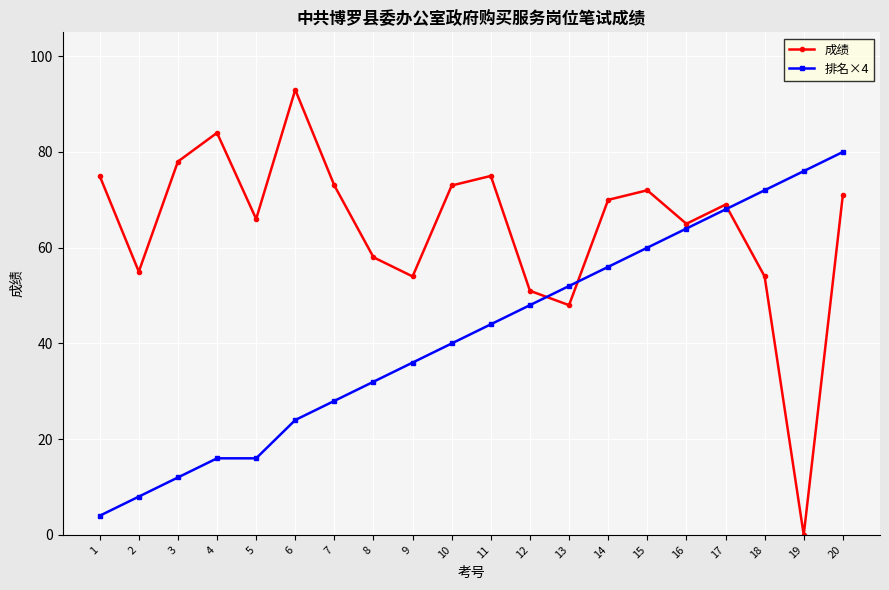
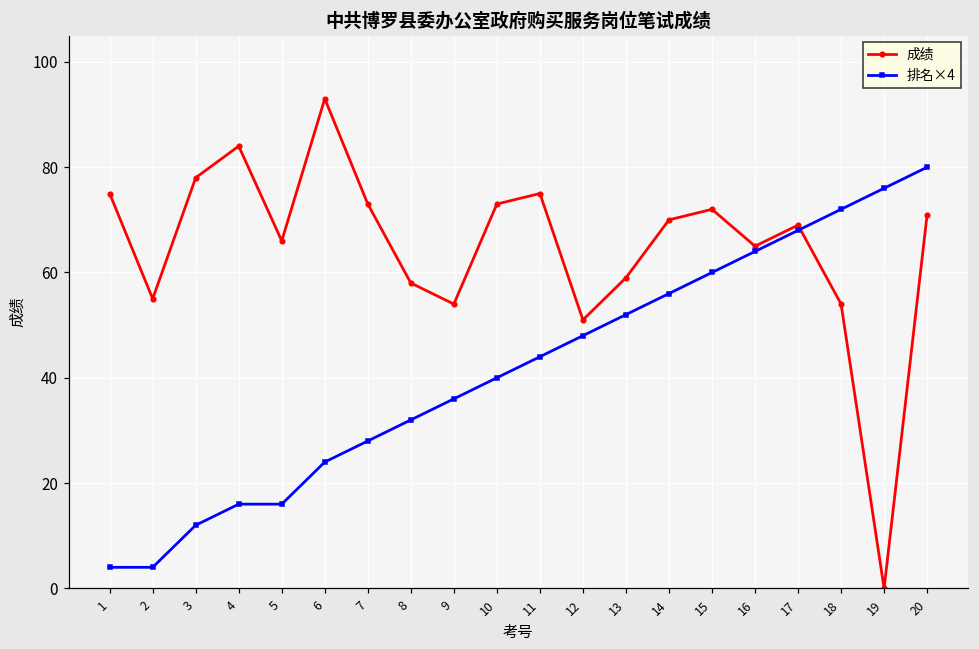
  {
    "成绩": {
      "1": 75,
      "2": 55,
      "3": 78,
      "4": 84,
      "5": 66,
      "6": 93,
      "7": 73,
      "8": 58,
      "9": 54,
      "10": 73,
      "11": 75,
      "12": 51,
-     "13": 48,
+     "13": 59,
      "14": 70,
      "15": 72,
      "16": 65,
      "17": 69,
      "18": 54,
      "19": 0,
      "20": 71
    },
    "排名×4": {
      "1": 4,
-     "2": 8,
+     "2": 4,
      "3": 12,
      "4": 16,
      "5": 16,
      "6": 24,
      "7": 28,
      "8": 32,
      "9": 36,
      "10": 40,
      "11": 44,
      "12": 48,
      "13": 52,
      "14": 56,
      "15": 60,
      "16": 64,
      "17": 68,
      "18": 72,
      "19": 76,
      "20": 80
    }
  }
